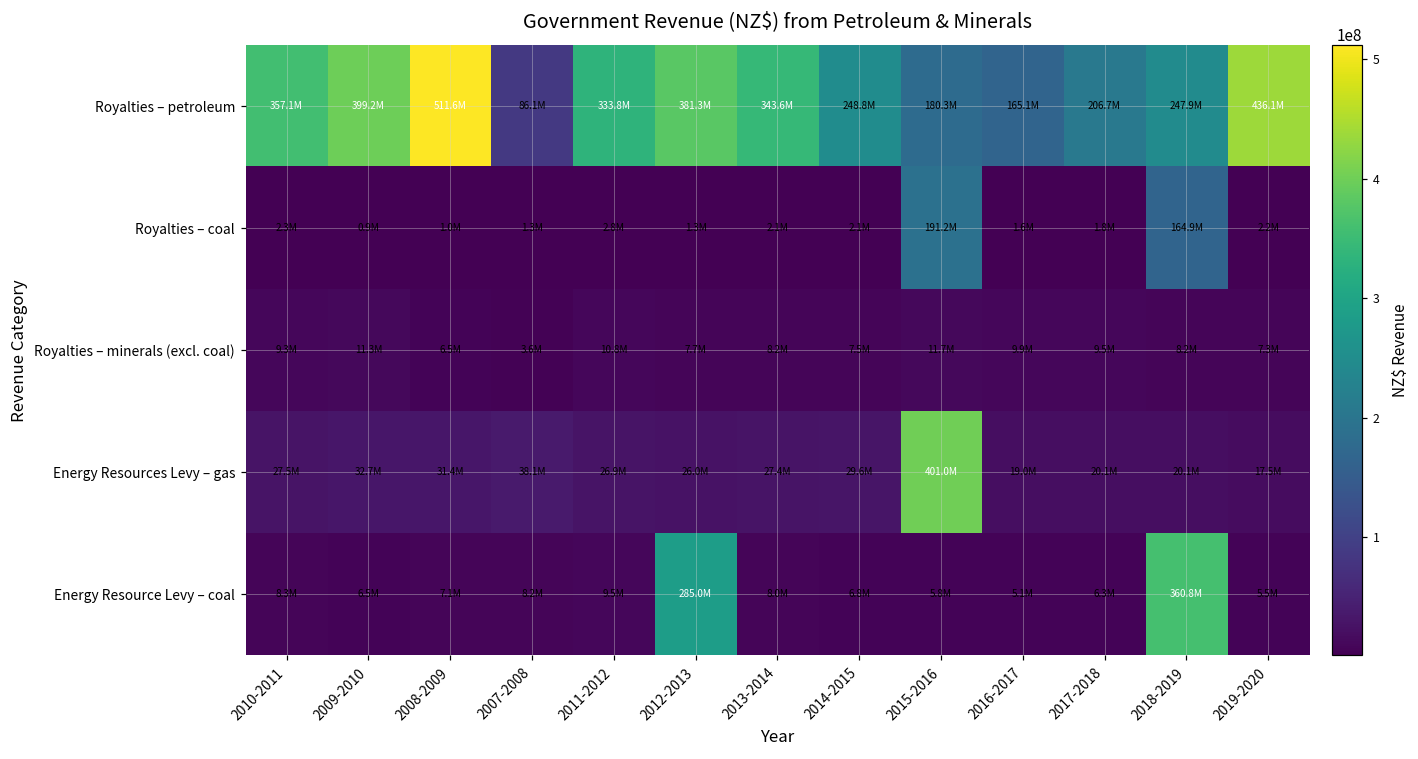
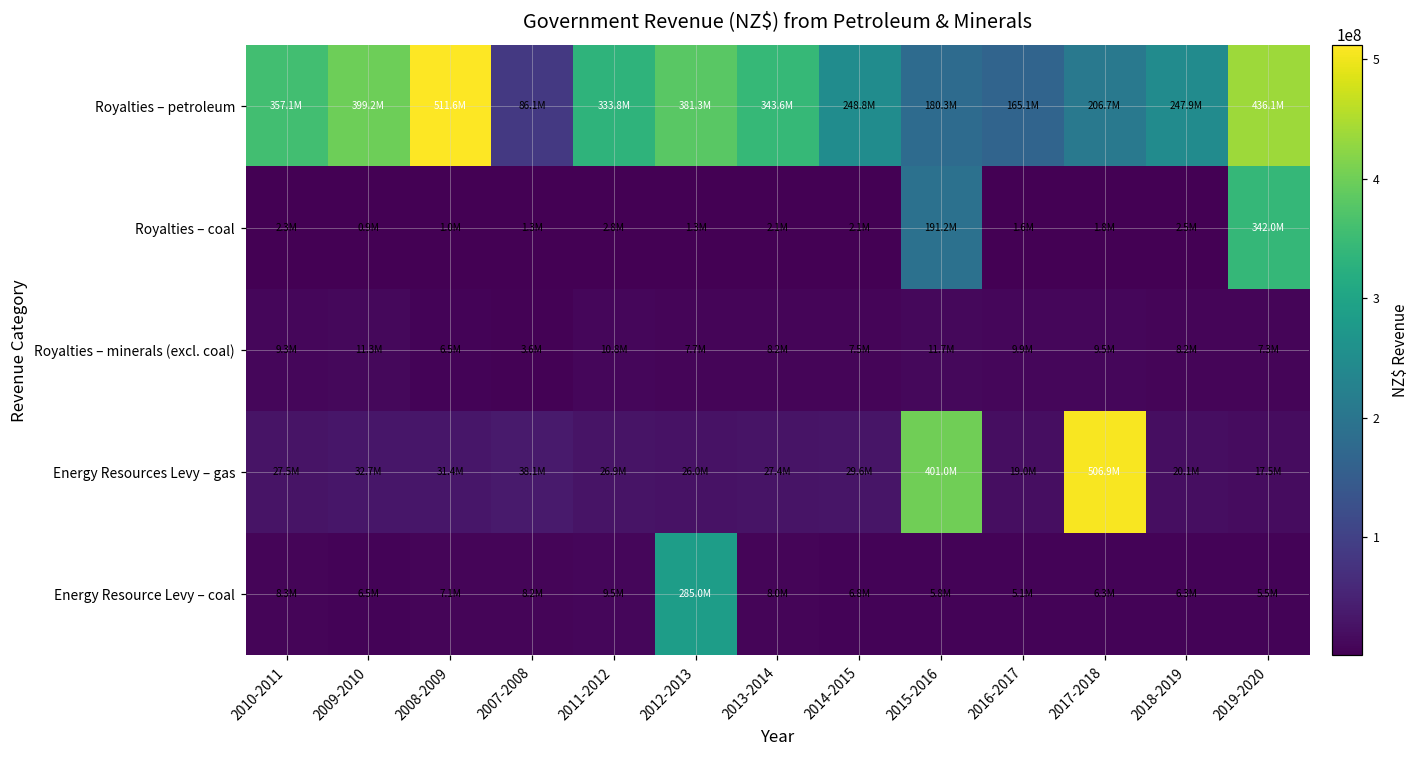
  {
    "Royalties – petroleum": {
      "2010-2011": "357.1M",
      "2009-2010": "399.2M",
      "2008-2009": "511.6M",
      "2007-2008": "86.1M",
      "2011-2012": "333.8M",
      "2012-2013": "381.3M",
      "2013-2014": "343.6M",
      "2014-2015": "248.8M",
      "2015-2016": "180.3M",
      "2016-2017": "165.1M",
      "2017-2018": "206.7M",
      "2018-2019": "247.9M",
      "2019-2020": "436.1M"
    },
    "Royalties – coal": {
      "2010-2011": "2.3M",
      "2009-2010": "0.9M",
      "2008-2009": "1.0M",
      "2007-2008": "1.3M",
      "2011-2012": "2.8M",
      "2012-2013": "1.3M",
      "2013-2014": "2.1M",
      "2014-2015": "2.1M",
      "2015-2016": "191.2M",
      "2016-2017": "1.6M",
      "2017-2018": "1.8M",
-     "2018-2019": "164.9M",
-     "2019-2020": "2.2M"
+     "2018-2019": "2.5M",
+     "2019-2020": "342.0M"
    },
    "Royalties – minerals (excl. coal)": {
      "2010-2011": "9.3M",
      "2009-2010": "11.3M",
      "2008-2009": "6.5M",
      "2007-2008": "3.6M",
      "2011-2012": "10.8M",
      "2012-2013": "7.7M",
      "2013-2014": "8.2M",
      "2014-2015": "7.5M",
      "2015-2016": "11.7M",
      "2016-2017": "9.9M",
      "2017-2018": "9.5M",
      "2018-2019": "8.2M",
      "2019-2020": "7.3M"
    },
    "Energy Resources Levy – gas": {
      "2010-2011": "27.5M",
      "2009-2010": "32.7M",
      "2008-2009": "31.4M",
      "2007-2008": "38.1M",
      "2011-2012": "26.9M",
      "2012-2013": "26.0M",
      "2013-2014": "27.4M",
      "2014-2015": "29.6M",
      "2015-2016": "401.0M",
      "2016-2017": "19.0M",
-     "2017-2018": "20.1M",
+     "2017-2018": "506.9M",
      "2018-2019": "20.1M",
      "2019-2020": "17.5M"
    },
    "Energy Resource Levy – coal": {
      "2010-2011": "8.3M",
      "2009-2010": "6.5M",
      "2008-2009": "7.1M",
      "2007-2008": "8.2M",
      "2011-2012": "9.5M",
      "2012-2013": "285.0M",
      "2013-2014": "8.0M",
      "2014-2015": "6.8M",
      "2015-2016": "5.8M",
      "2016-2017": "5.1M",
      "2017-2018": "6.3M",
-     "2018-2019": "360.8M",
+     "2018-2019": "6.3M",
      "2019-2020": "5.5M"
    }
  }
